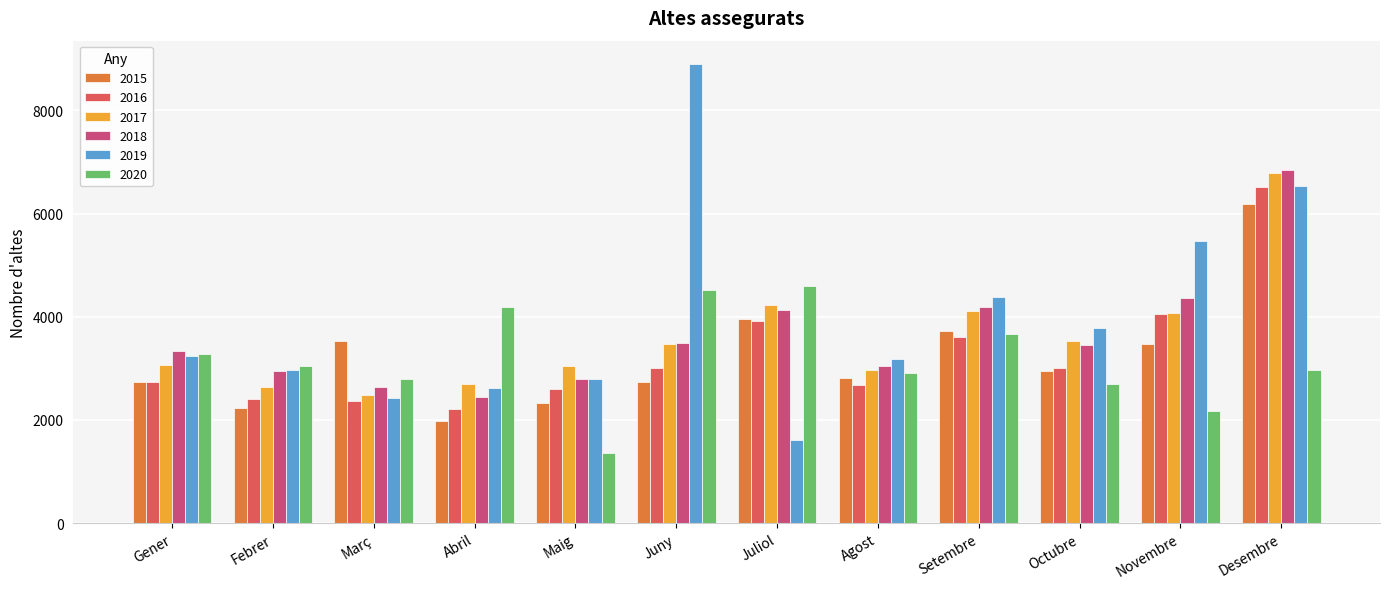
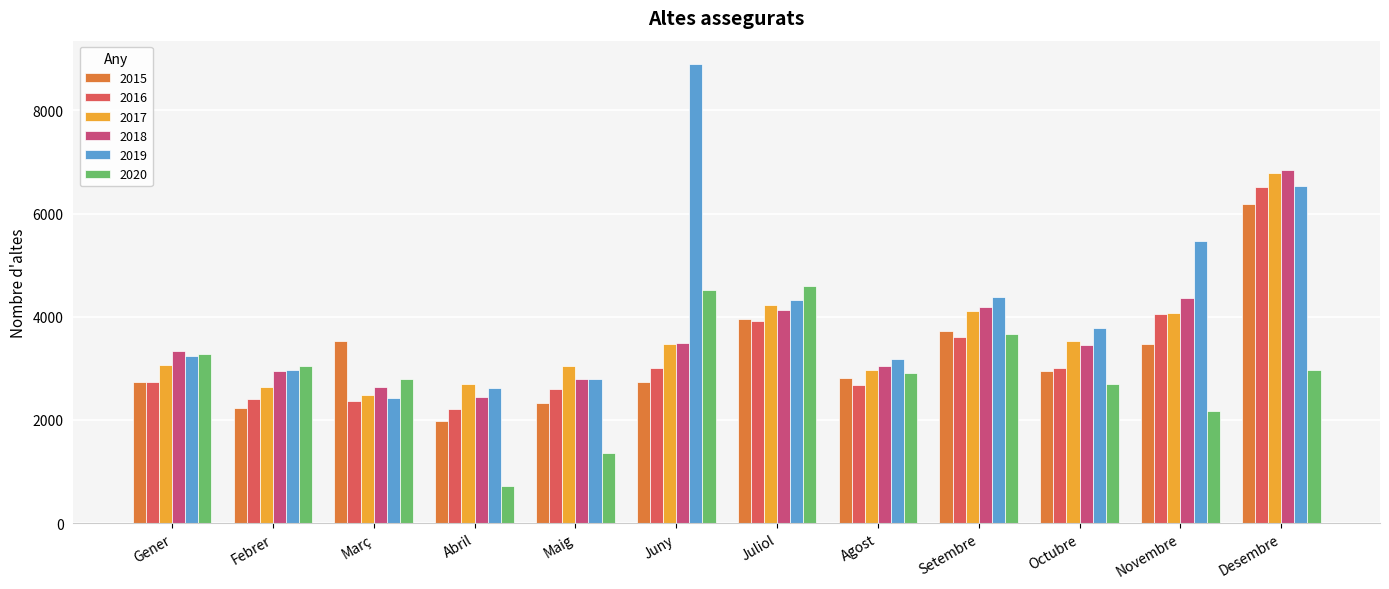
  {
    "2019": {
      "Gener": 3200,
      "Febrer": 3000,
      "Març": 2400,
      "Abril": 2600,
      "Maig": 2800,
      "Juny": 8900,
-     "Juliol": 1600,
+     "Juliol": 4300,
      "Agost": 3200,
      "Setembre": 4400,
      "Octubre": 3800,
      "Novembre": 5500,
      "Desembre": 6500
    },
    "2020": {
      "Gener": 3300,
      "Febrer": 3100,
      "Març": 2800,
-     "Abril": 4200,
+     "Abril": 700,
      "Maig": 1400,
      "Juny": 4500,
      "Juliol": 4600,
      "Agost": 2900,
      "Setembre": 3700,
      "Octubre": 2700,
      "Novembre": 2200,
      "Desembre": 3000
    }
  }
